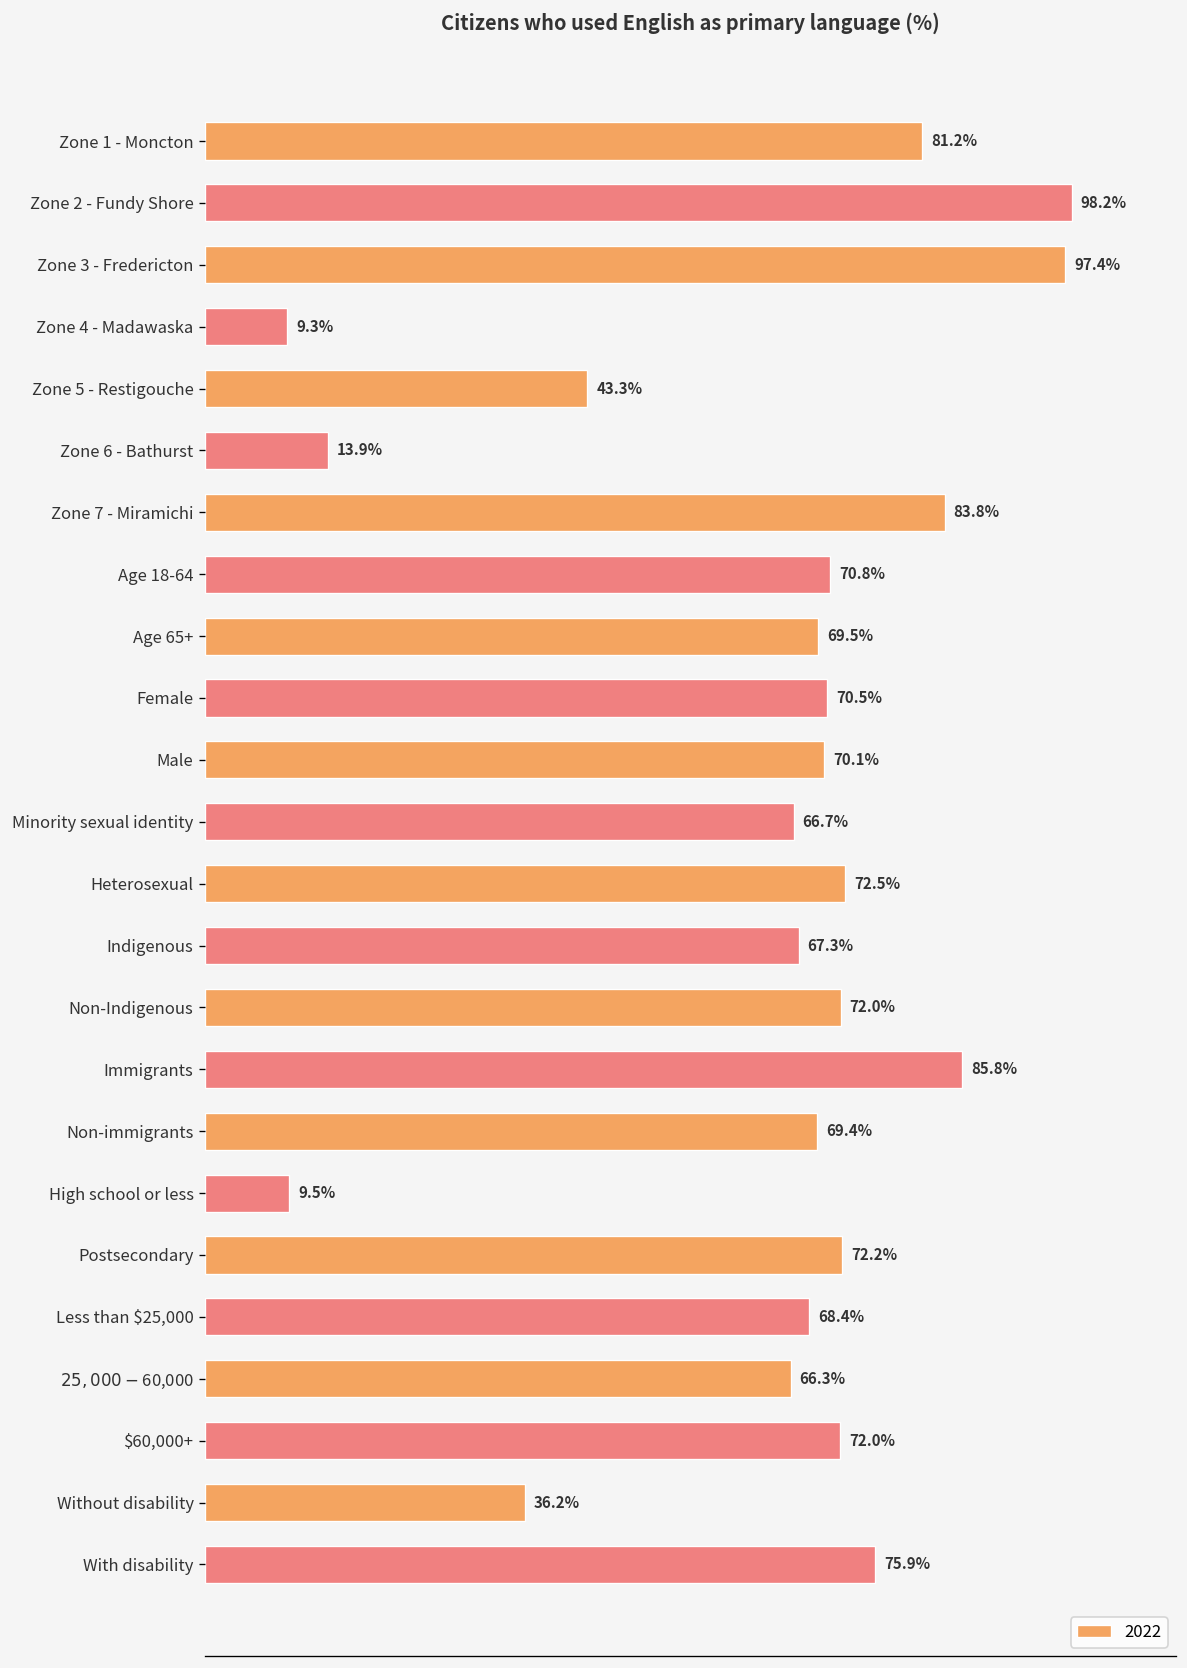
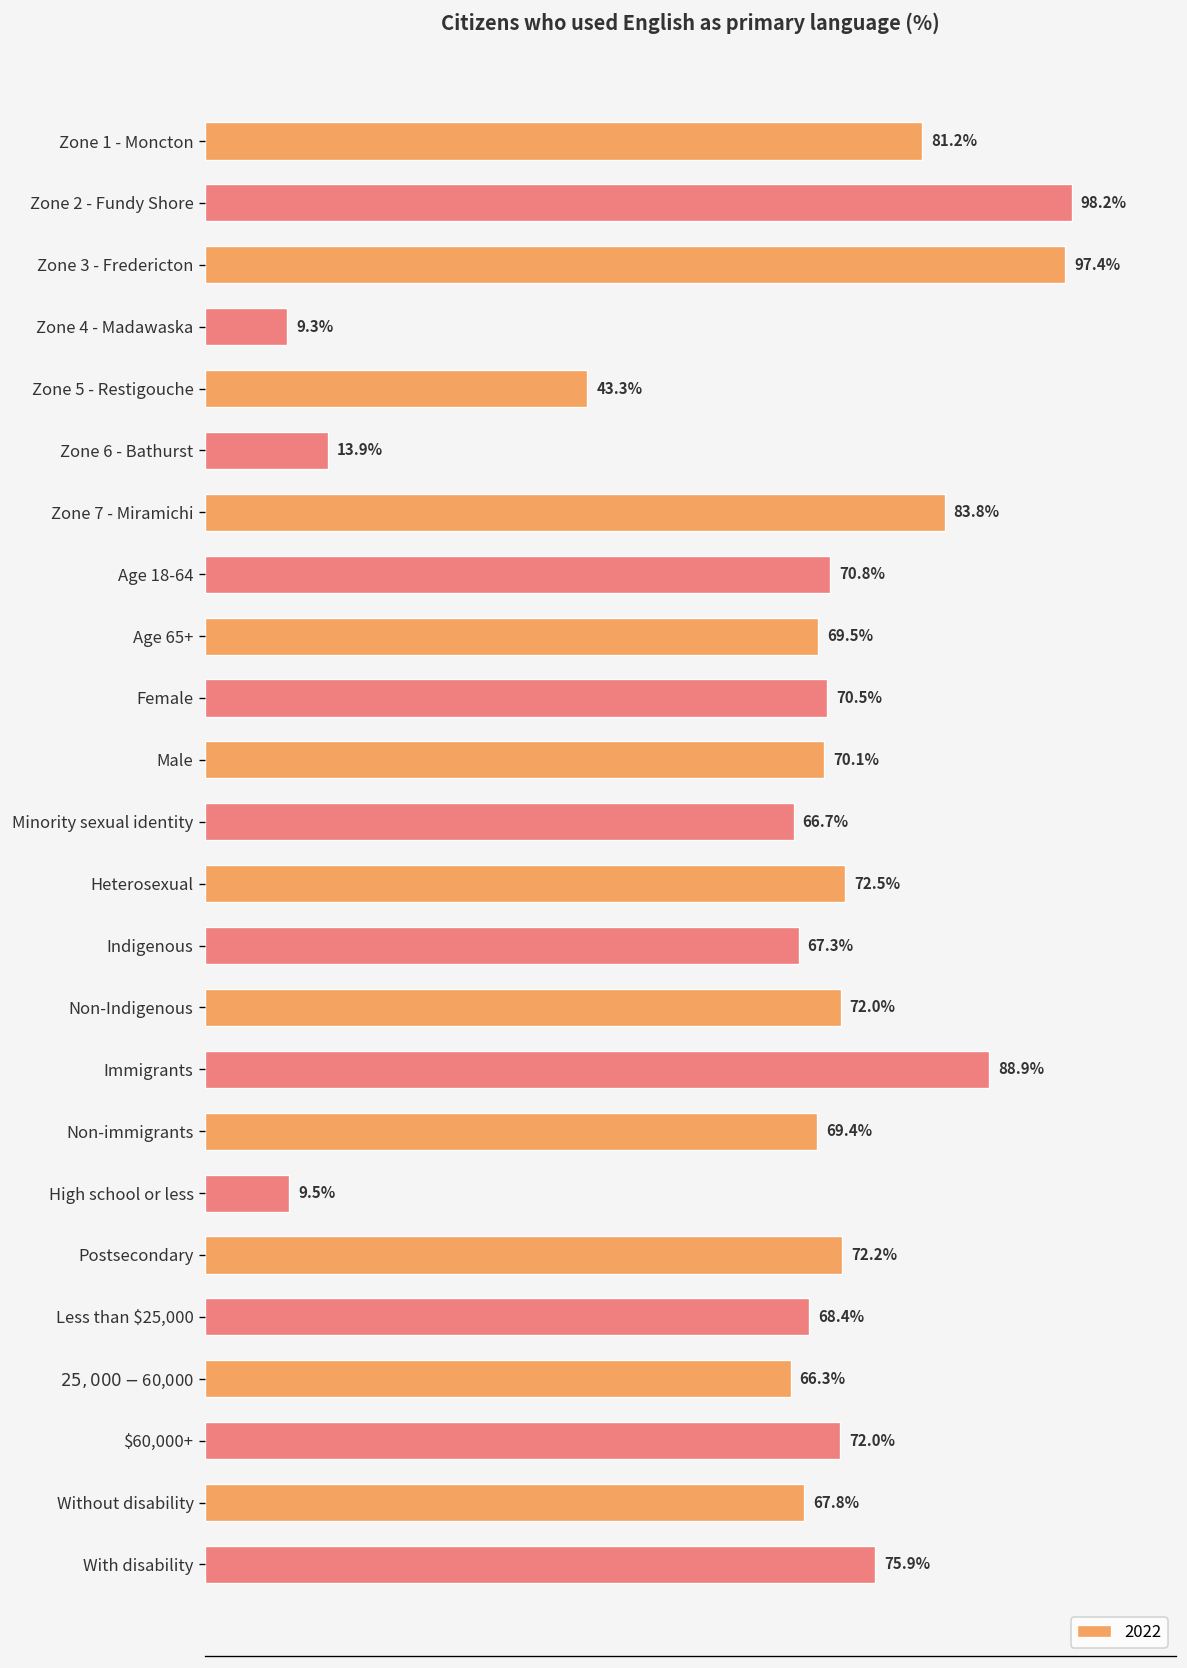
  {
    "Zone 1 - Moncton": "81.2%",
    "Zone 2 - Fundy Shore": "98.2%",
    "Zone 3 - Fredericton": "97.4%",
    "Zone 4 - Madawaska": "9.3%",
    "Zone 5 - Restigouche": "43.3%",
    "Zone 6 - Bathurst": "13.9%",
    "Zone 7 - Miramichi": "83.8%",
    "Age 18-64": "70.8%",
    "Age 65+": "69.5%",
    "Female": "70.5%",
    "Male": "70.1%",
    "Minority sexual identity": "66.7%",
    "Heterosexual": "72.5%",
    "Indigenous": "67.3%",
    "Non-Indigenous": "72.0%",
-   "Immigrants": "85.8%",
+   "Immigrants": "88.9%",
    "Non-immigrants": "69.4%",
    "High school or less": "9.5%",
    "Postsecondary": "72.2%",
    "Less than $25,000": "68.4%",
    "$60,000+": "72.0%",
-   "Without disability": "36.2%",
+   "Without disability": "67.8%",
    "With disability": "75.9%"
  }
